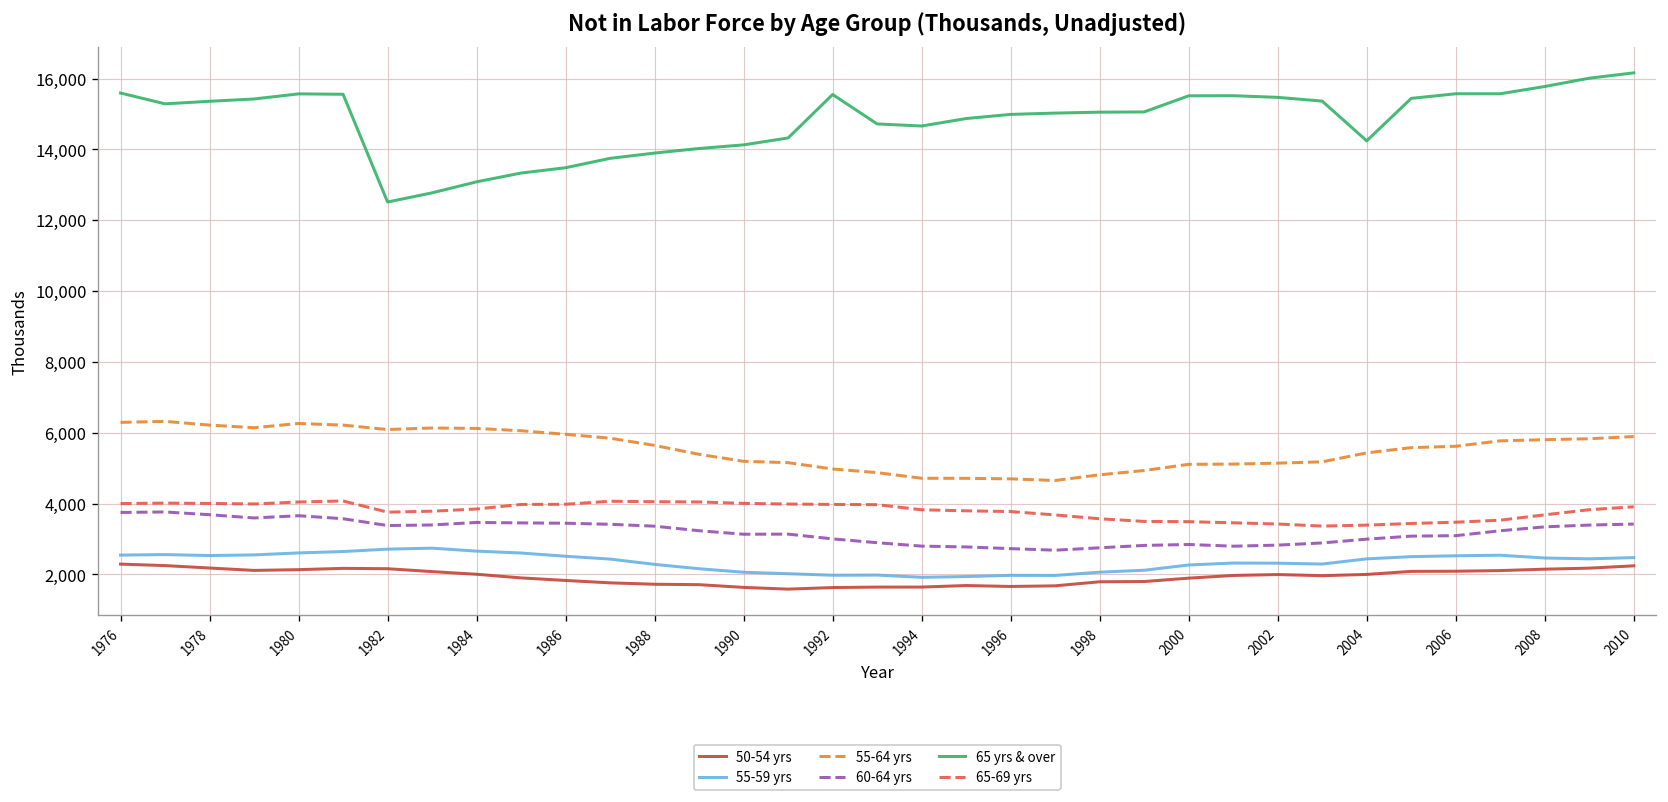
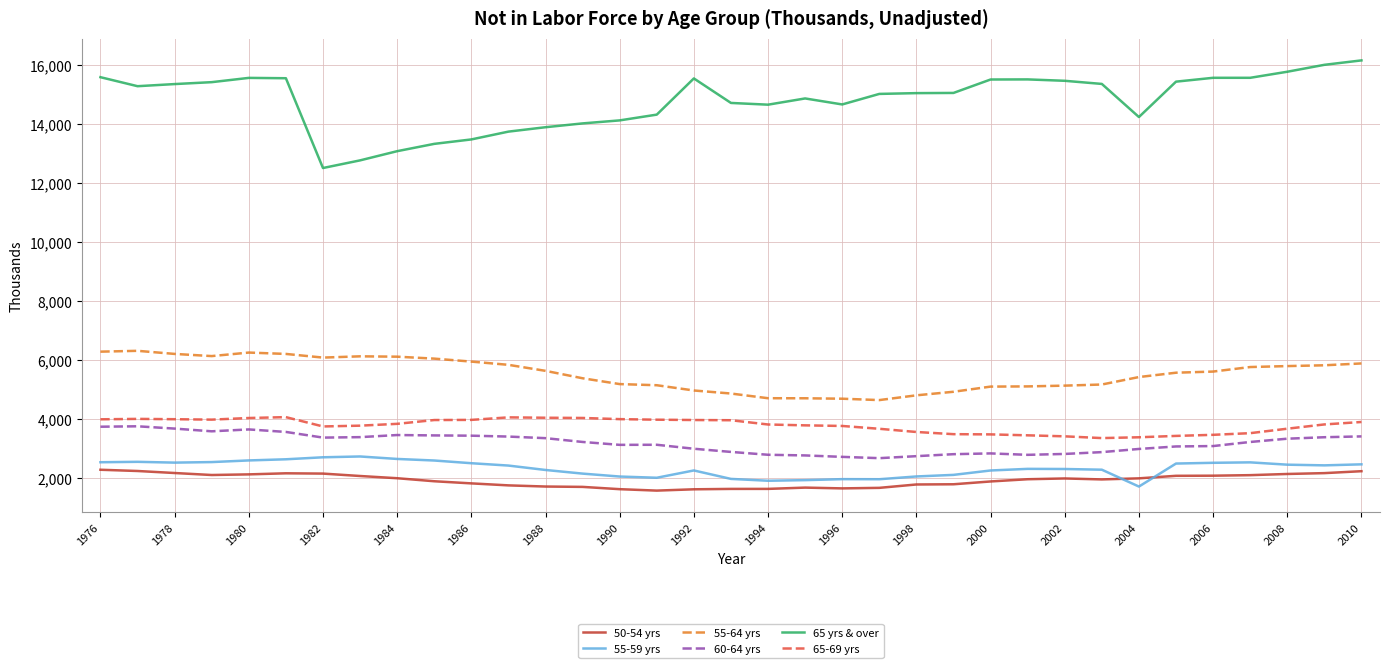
  {
    "55-59 yrs": {
      "1976": "2,500",
      "1978": "2,500",
      "1980": "2,600",
      "1982": "2,700",
      "1984": "2,700",
      "1986": "2,500",
      "1988": "2,300",
      "1990": "2,100",
-     "1992": "2,000",
+     "1992": "2,300",
      "1994": "1,900",
      "1996": "2,000",
      "1998": "2,100",
      "2000": "2,300",
      "2002": "2,300",
-     "2004": "2,400",
+     "2004": "1,700",
      "2006": "2,500",
      "2008": "2,500",
      "2010": "2,500"
    },
    "60-64 yrs": {
      "1976": "3,700",
      "1978": "3,700",
      "1980": "3,700",
      "1982": "3,400",
      "1984": "3,500",
      "1986": "3,400",
      "1988": "3,400",
      "1990": "3,100",
      "1992": "3,000",
      "1994": "2,800",
      "1996": "2,700",
      "1998": "2,700",
      "2000": "2,800",
      "2002": "2,800",
      "2004": "3,000",
      "2006": "3,100",
      "2008": "3,300",
      "2010": "3,400"
    },
    "65 yrs & over": {
      "1976": "15,600",
      "1978": "15,400",
      "1980": "15,600",
      "1982": "12,500",
      "1984": "13,100",
      "1986": "13,500",
      "1988": "13,900",
      "1990": "14,100",
      "1992": "15,500",
      "1994": "14,700",
-     "1996": "15,000",
+     "1996": "14,700",
      "1998": "15,100",
      "2000": "15,500",
      "2002": "15,500",
      "2004": "14,200",
      "2006": "15,600",
      "2008": "15,800",
      "2010": "16,200"
    }
  }
